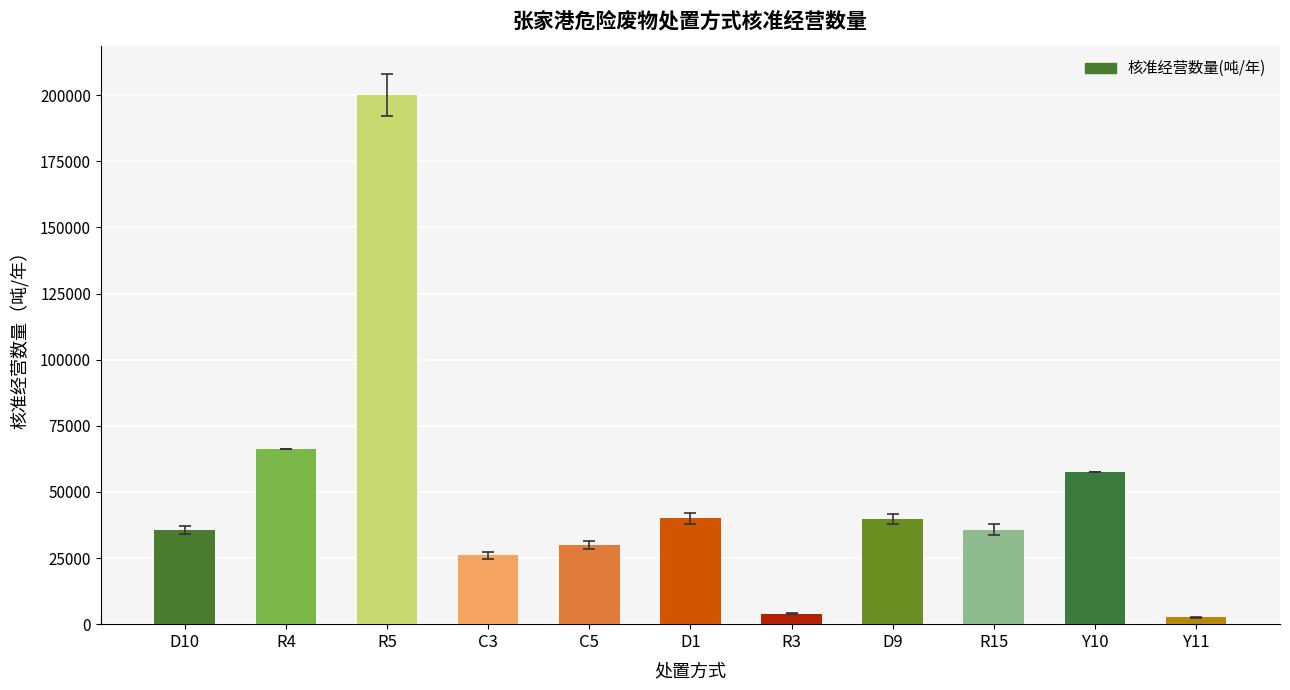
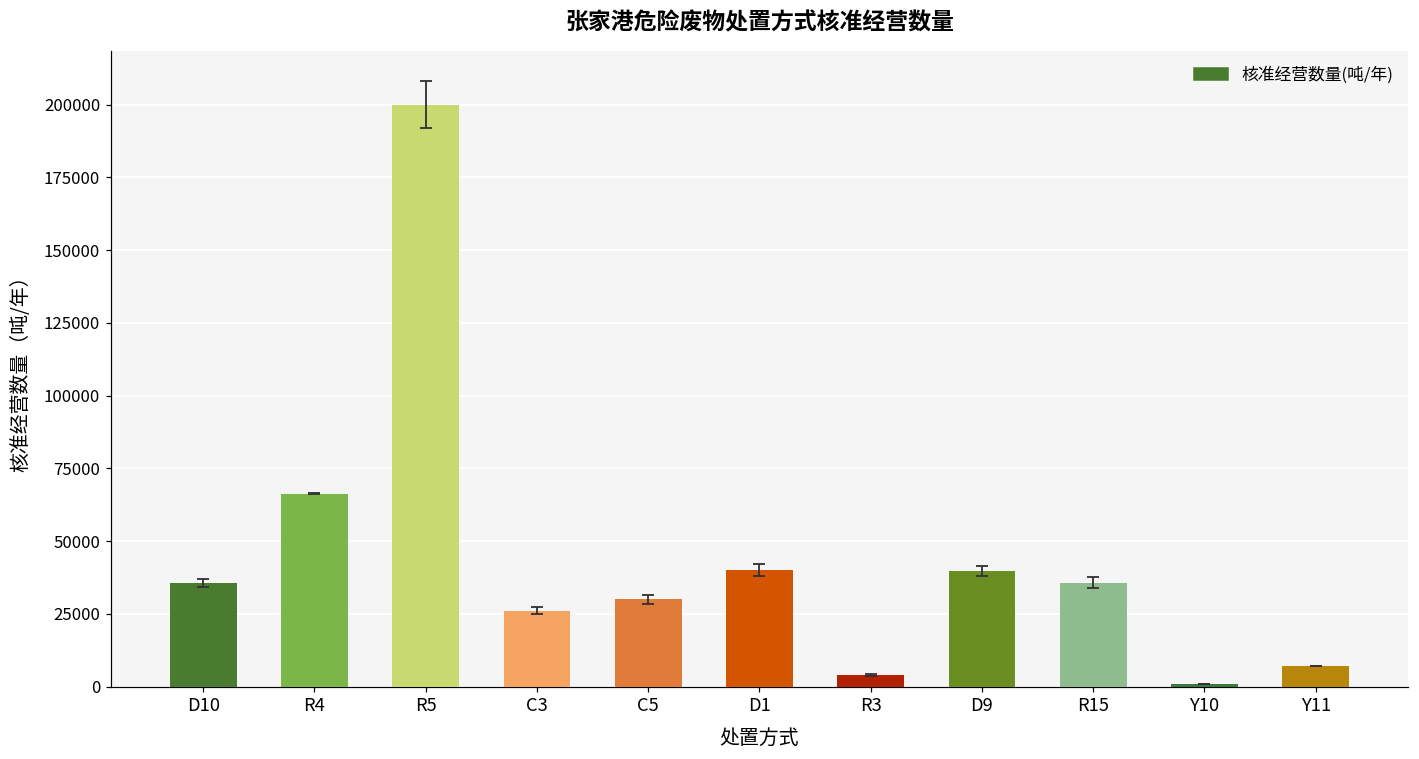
  {
    "核准经营数量(吨/年)": {
      "D10": 36000,
      "R4": 66000,
      "R5": 200000,
      "C3": 26000,
      "C5": 30000,
      "D1": 40000,
      "R3": 4000,
      "D9": 40000,
      "R15": 36000,
-     "Y10": 58000,
-     "Y11": 3000
+     "Y10": 1000,
+     "Y11": 7000
    }
  }
